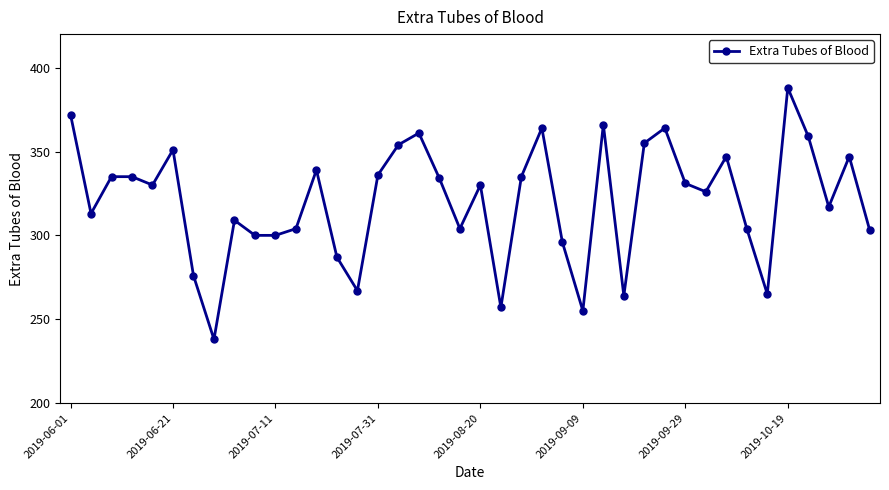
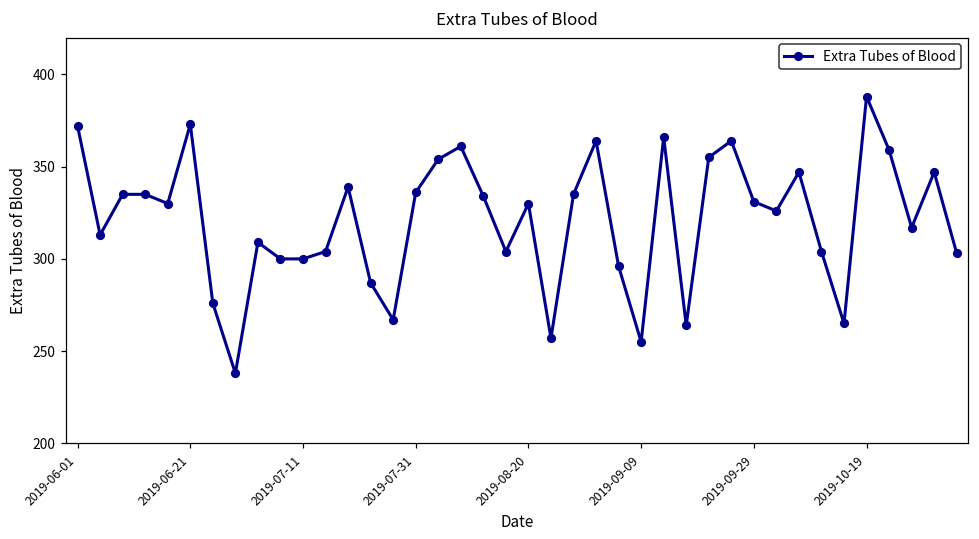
  {
    "2019-06-01": 372,
-   "2019-06-21": 351,
+   "2019-06-21": 373,
    "2019-07-11": 300,
    "2019-07-31": 336,
    "2019-08-20": 330,
    "2019-09-09": 255,
    "2019-09-29": 331,
    "2019-10-19": 388
  }
